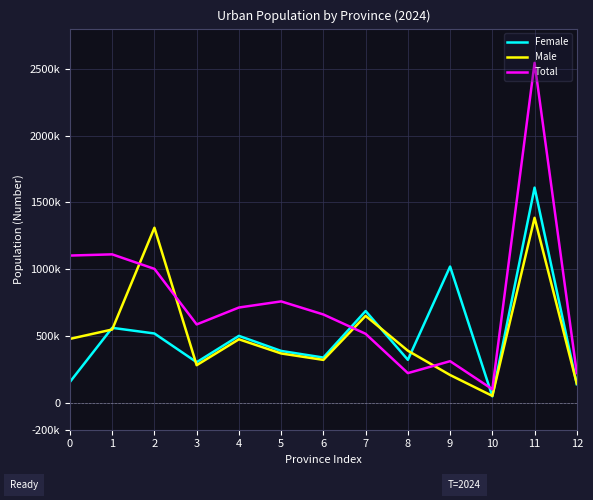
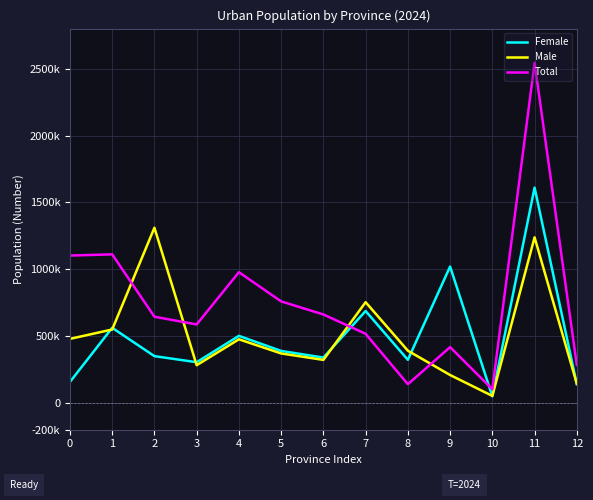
  {
    "Female": {
      "0": 160000,
-     "2": 520000,
+     "2": 350000,
      "3": 300000,
      "4": 500000,
      "5": 390000,
      "7": 690000,
      "8": 320000,
      "9": 1020000,
      "11": 1610000
    },
    "Male": {
      "0": 480000,
      "2": 1310000,
      "3": 280000,
      "4": 480000,
      "5": 370000,
-     "7": 650000,
+     "7": 750000,
      "8": 390000,
      "9": 210000,
-     "11": 1390000
+     "11": 1240000
    },
    "Total": {
      "0": 1100000,
      "1": 1110000,
-     "2": 1000000,
+     "2": 650000,
      "3": 590000,
-     "4": 710000,
+     "4": 980000,
      "5": 760000,
      "6": 660000,
      "7": 520000,
-     "8": 220000,
-     "9": 310000,
+     "8": 140000,
+     "9": 420000,
      "10": 100000,
-     "12": 220000
+     "12": 280000
    }
  }
